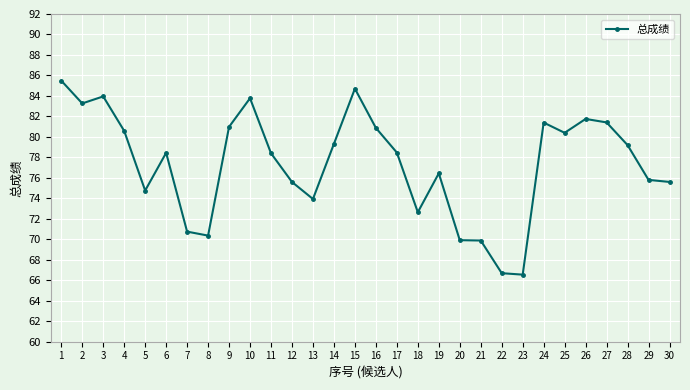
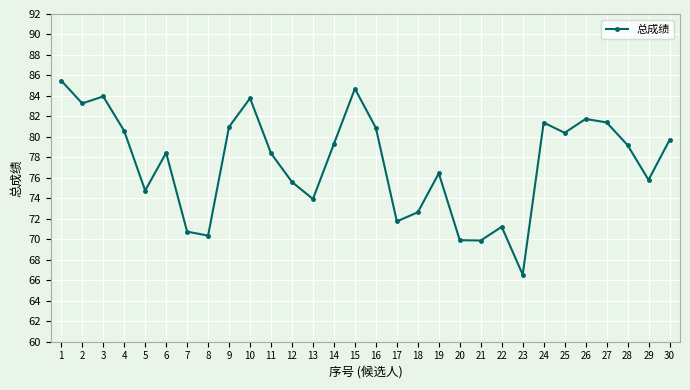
  {
    "1": 85.5,
    "2": 83.3,
    "3": 84.0,
    "4": 80.6,
    "5": 74.8,
    "6": 78.4,
    "7": 70.8,
    "8": 70.4,
    "9": 81.0,
    "10": 83.8,
    "11": 78.4,
    "12": 75.6,
    "13": 73.9,
    "14": 79.3,
    "15": 84.7,
    "16": 80.9,
-   "17": 78.5,
+   "17": 71.8,
    "18": 72.6,
    "19": 76.4,
    "20": 69.9,
    "21": 69.9,
-   "22": 66.7,
+   "22": 71.2,
    "23": 66.6,
    "24": 81.4,
    "25": 80.4,
    "26": 81.8,
    "27": 81.4,
    "28": 79.2,
    "29": 75.8,
-   "30": 75.6
+   "30": 79.7
  }
